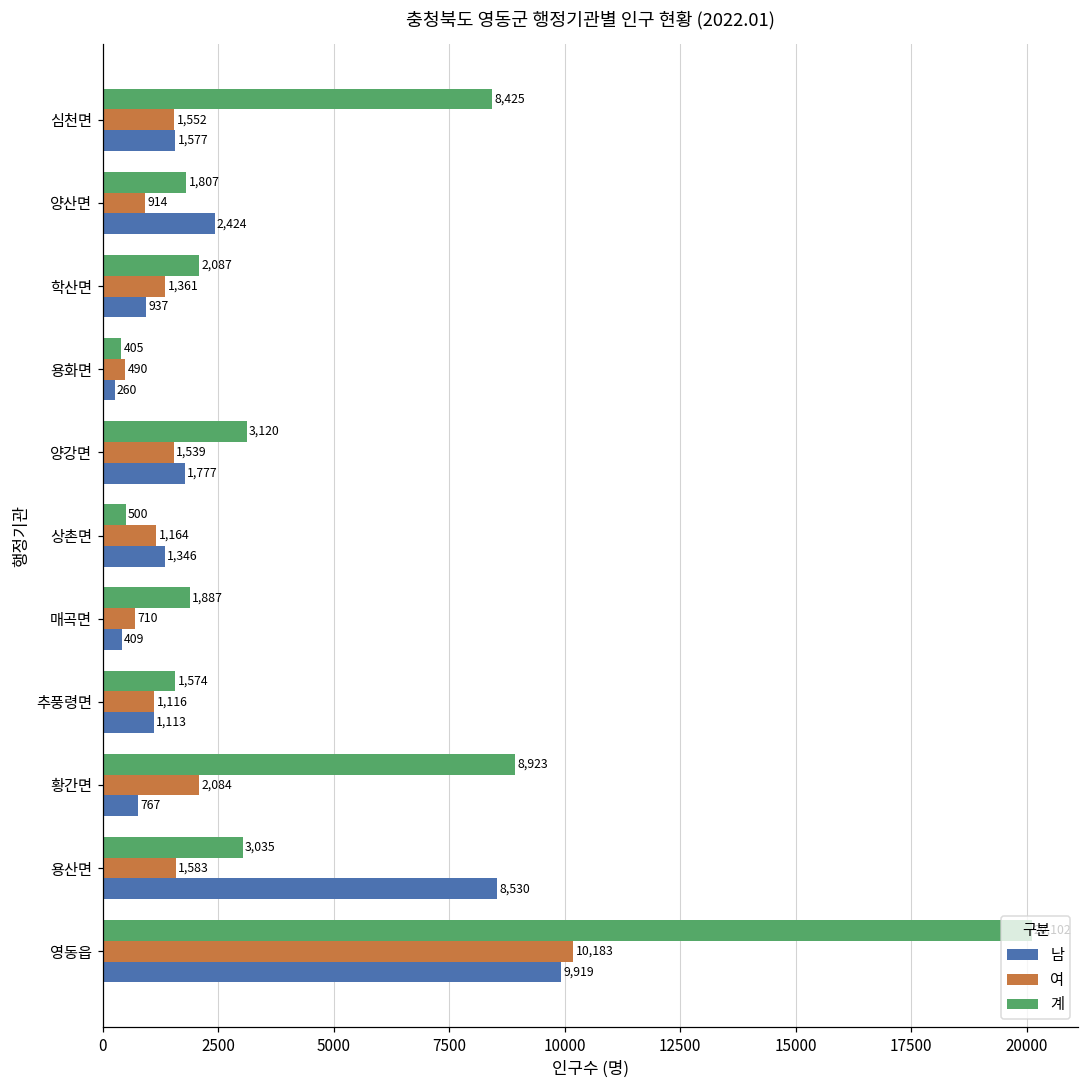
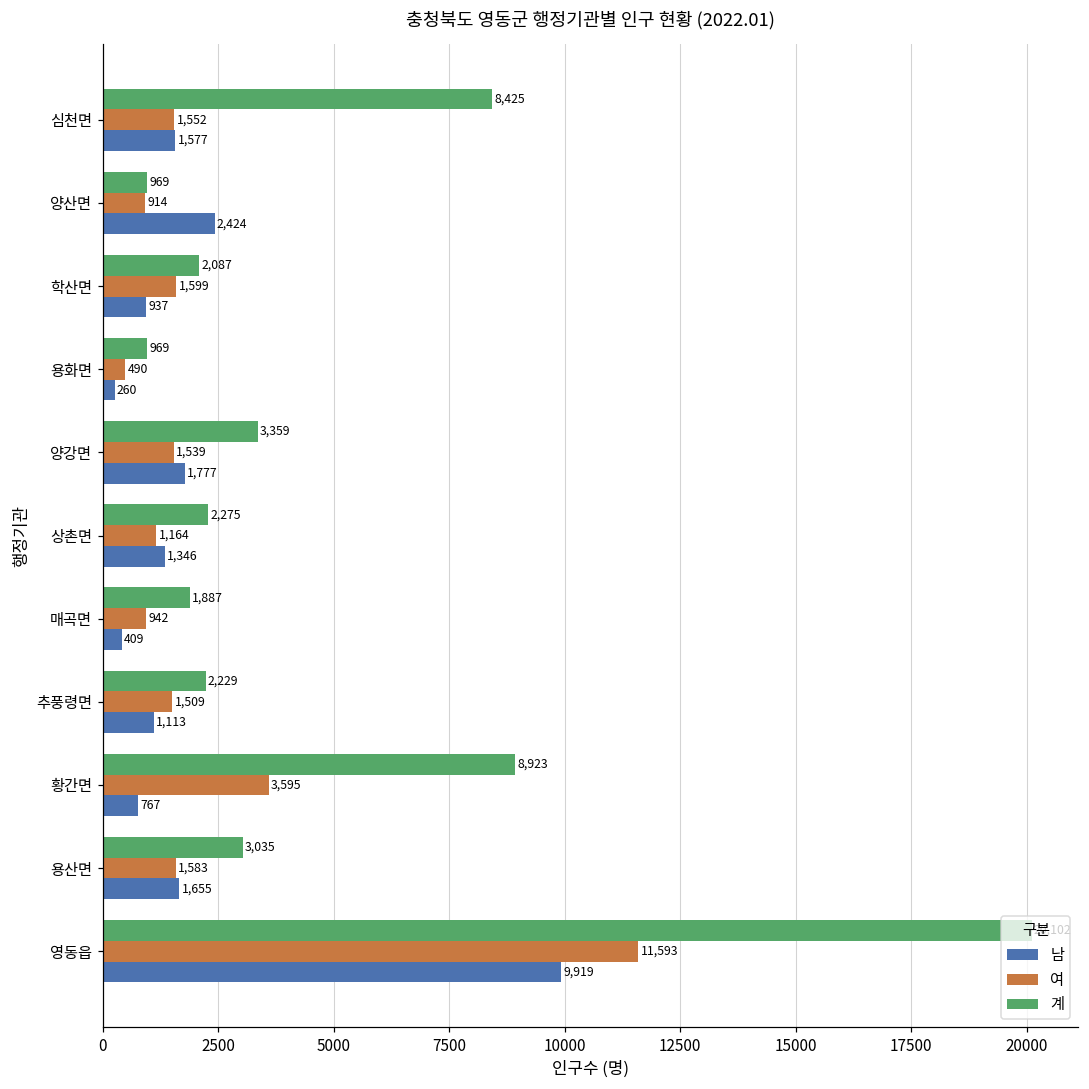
  {
    "남": {
      "심천면": "1,577",
      "양산면": "2,424",
      "학산면": "937",
      "용화면": "260",
      "양강면": "1,777",
      "상촌면": "1,346",
      "매곡면": "409",
      "추풍령면": "1,113",
      "황간면": "767",
-     "용산면": "8,530",
+     "용산면": "1,655",
      "영동읍": "9,919"
    },
    "여": {
      "심천면": "1,552",
      "양산면": "914",
-     "학산면": "1,361",
+     "학산면": "1,599",
      "용화면": "490",
      "양강면": "1,539",
      "상촌면": "1,164",
-     "매곡면": "710",
-     "추풍령면": "1,116",
-     "황간면": "2,084",
+     "매곡면": "942",
+     "추풍령면": "1,509",
+     "황간면": "3,595",
      "용산면": "1,583",
-     "영동읍": "10,183"
+     "영동읍": "11,593"
    },
    "계": {
      "심천면": "8,425",
-     "양산면": "1,807",
+     "양산면": "969",
      "학산면": "2,087",
-     "용화면": "405",
-     "양강면": "3,120",
-     "상촌면": "500",
+     "용화면": "969",
+     "양강면": "3,359",
+     "상촌면": "2,275",
      "매곡면": "1,887",
-     "추풍령면": "1,574",
+     "추풍령면": "2,229",
      "황간면": "8,923",
      "용산면": "3,035"
    }
  }
